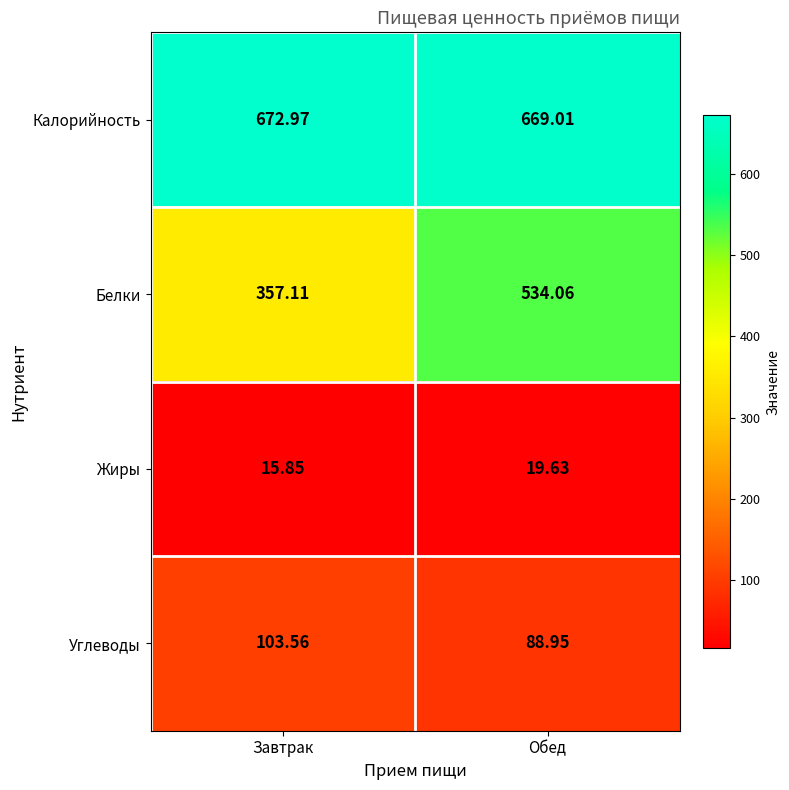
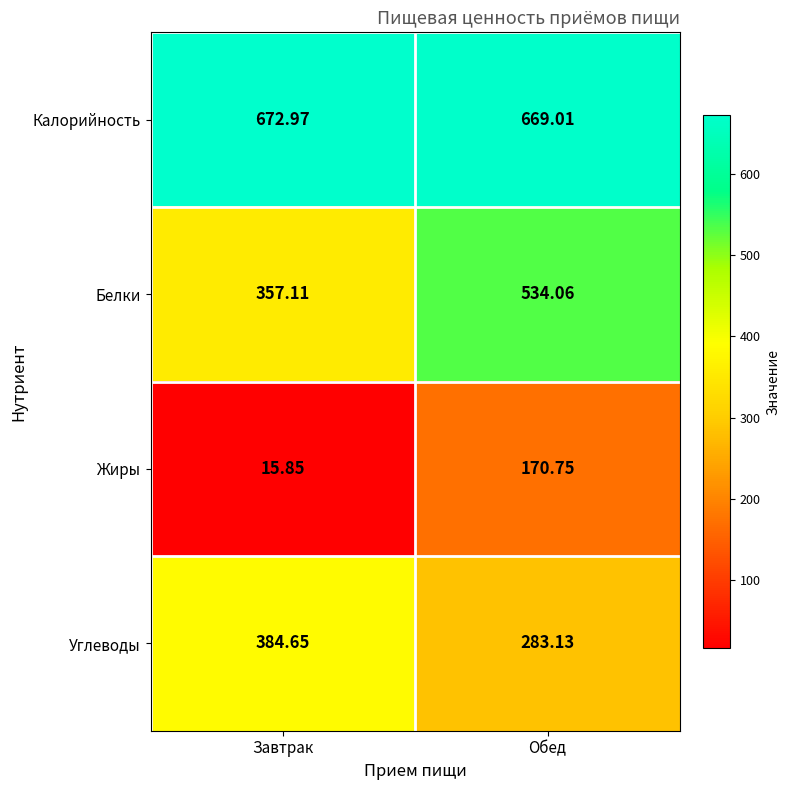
  {
    "Калорийность": {
      "Завтрак": 672.97,
      "Обед": 669.01
    },
    "Белки": {
      "Завтрак": 357.11,
      "Обед": 534.06
    },
    "Жиры": {
      "Завтрак": 15.85,
-     "Обед": 19.63
+     "Обед": 170.75
    },
    "Углеводы": {
-     "Завтрак": 103.56,
-     "Обед": 88.95
+     "Завтрак": 384.65,
+     "Обед": 283.13
    }
  }
